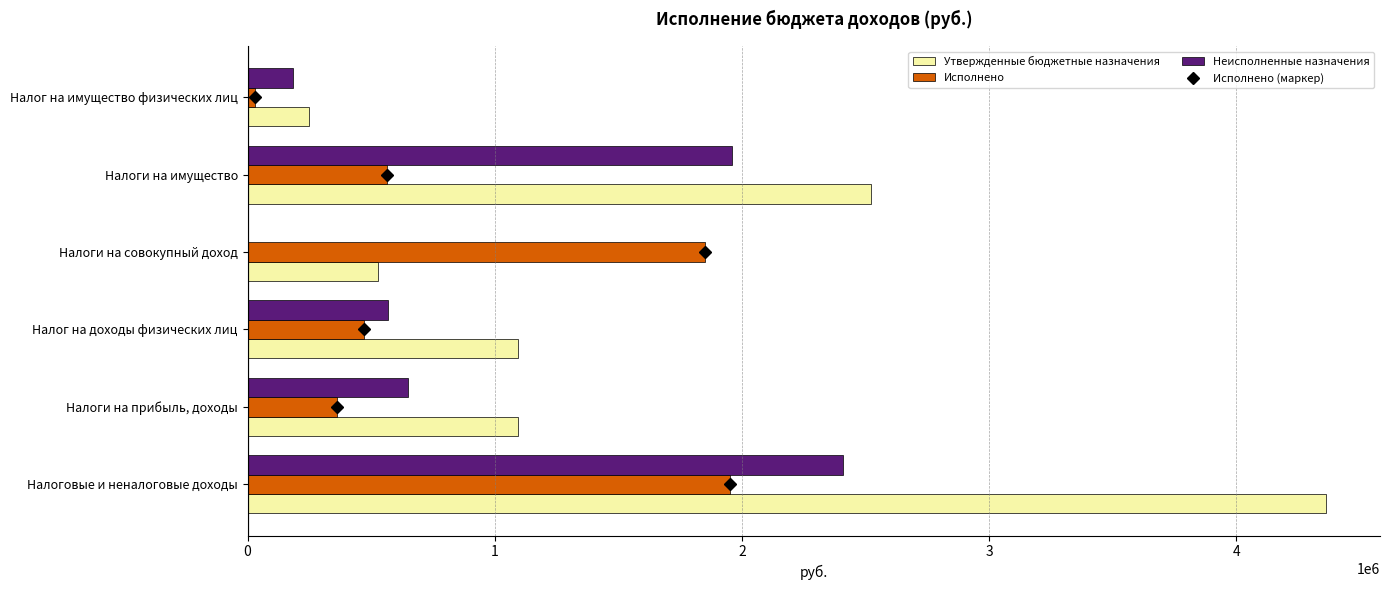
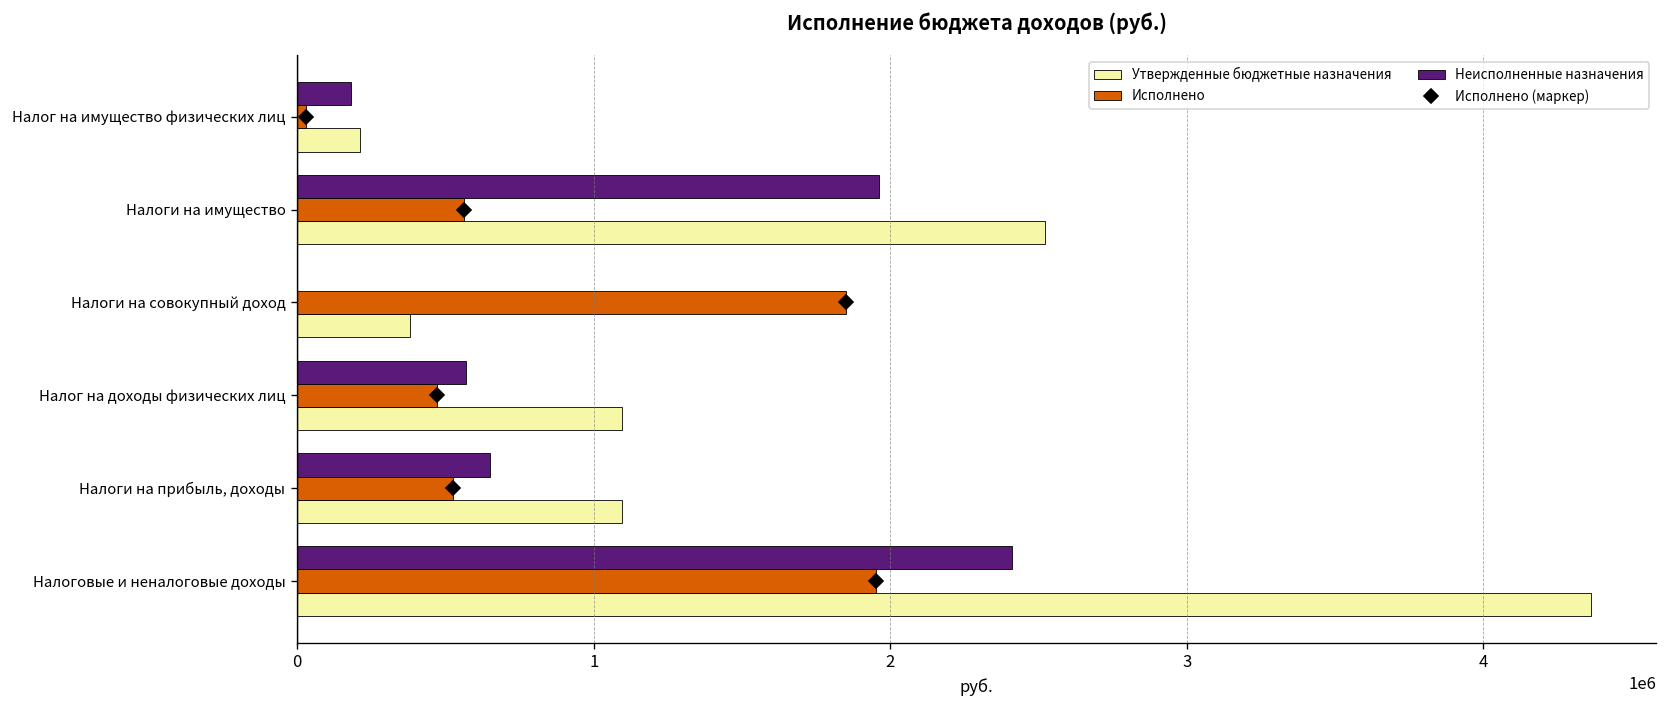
  {
    "Утвержденные бюджетные назначения": {
-     "Налог на имущество физических лиц": 250000,
+     "Налог на имущество физических лиц": 210000,
      "Налоги на имущество": 2520000,
-     "Налоги на совокупный доход": 530000,
+     "Налоги на совокупный доход": 380000,
      "Налог на доходы физических лиц": 1090000,
      "Налоги на прибыль, доходы": 1090000,
      "Налоговые и неналоговые доходы": 4360000
    },
    "Исполнено": {
      "Налог на имущество физических лиц": 30000,
      "Налоги на имущество": 560000,
      "Налоги на совокупный доход": 1850000,
      "Налог на доходы физических лиц": 470000,
-     "Налоги на прибыль, доходы": 360000,
+     "Налоги на прибыль, доходы": 530000,
      "Налоговые и неналоговые доходы": 1950000
    },
    "Неисполненные назначения": {
      "Налог на имущество физических лиц": 180000,
      "Налоги на имущество": 1960000,
      "Налоги на совокупный доход": 0,
      "Налог на доходы физических лиц": 570000,
      "Налоги на прибыль, доходы": 650000,
      "Налоговые и неналоговые доходы": 2410000
    }
  }
